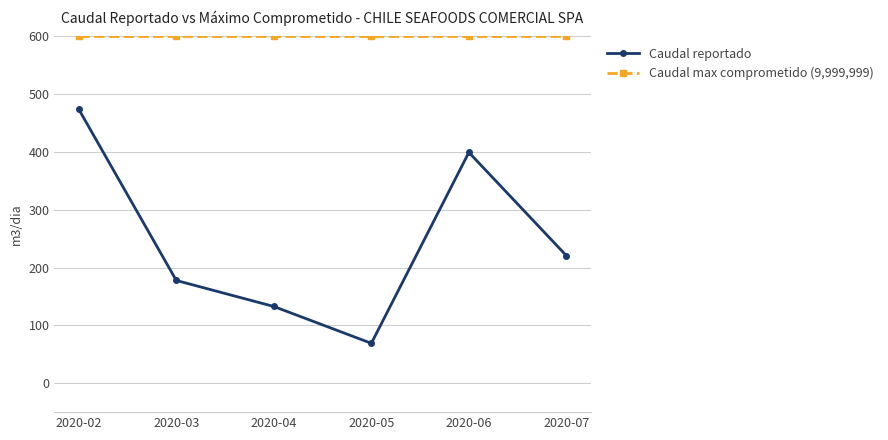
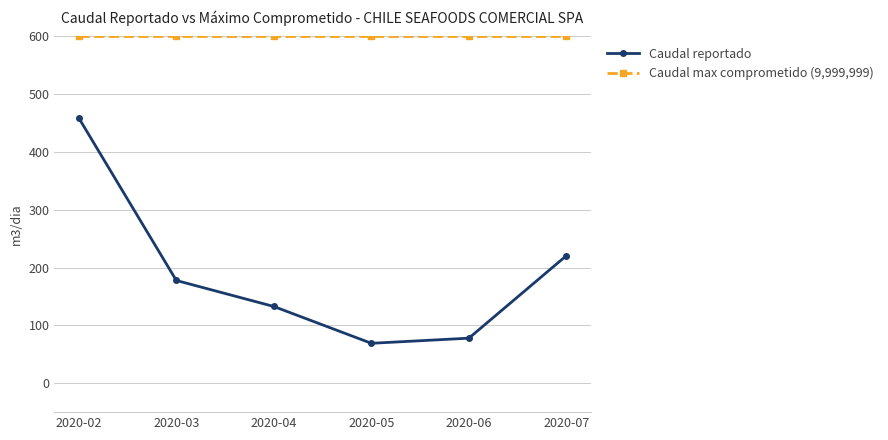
  {
    "Caudal reportado": {
-     "2020-02": 470,
+     "2020-02": 460,
      "2020-03": 180,
      "2020-04": 130,
      "2020-05": 70,
-     "2020-06": 400,
+     "2020-06": 80,
      "2020-07": 220
    },
    "Caudal max comprometido (9,999,999)": {
      "2020-02": 600,
      "2020-03": 600,
      "2020-04": 600,
      "2020-05": 600,
      "2020-06": 600,
      "2020-07": 600
    }
  }
